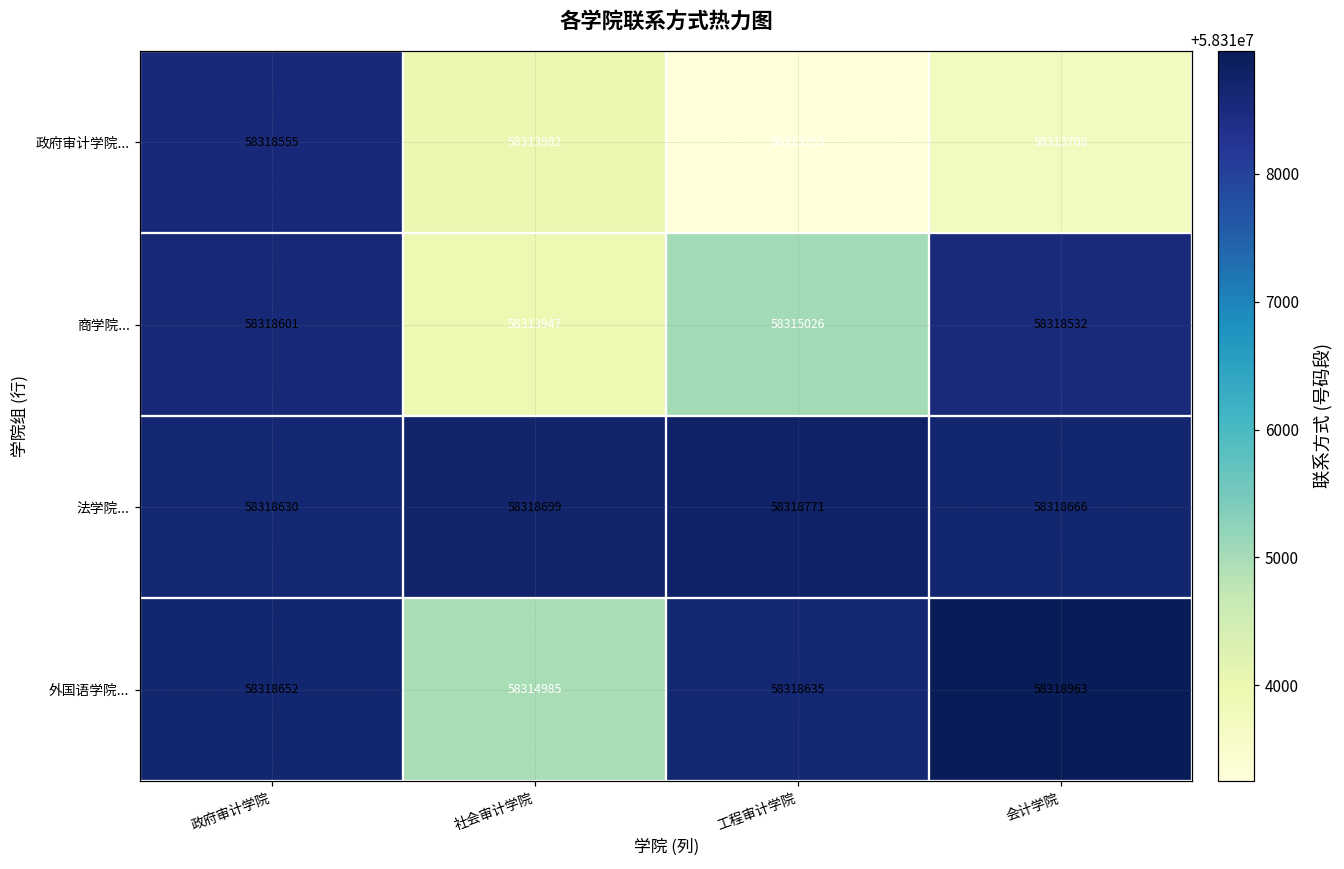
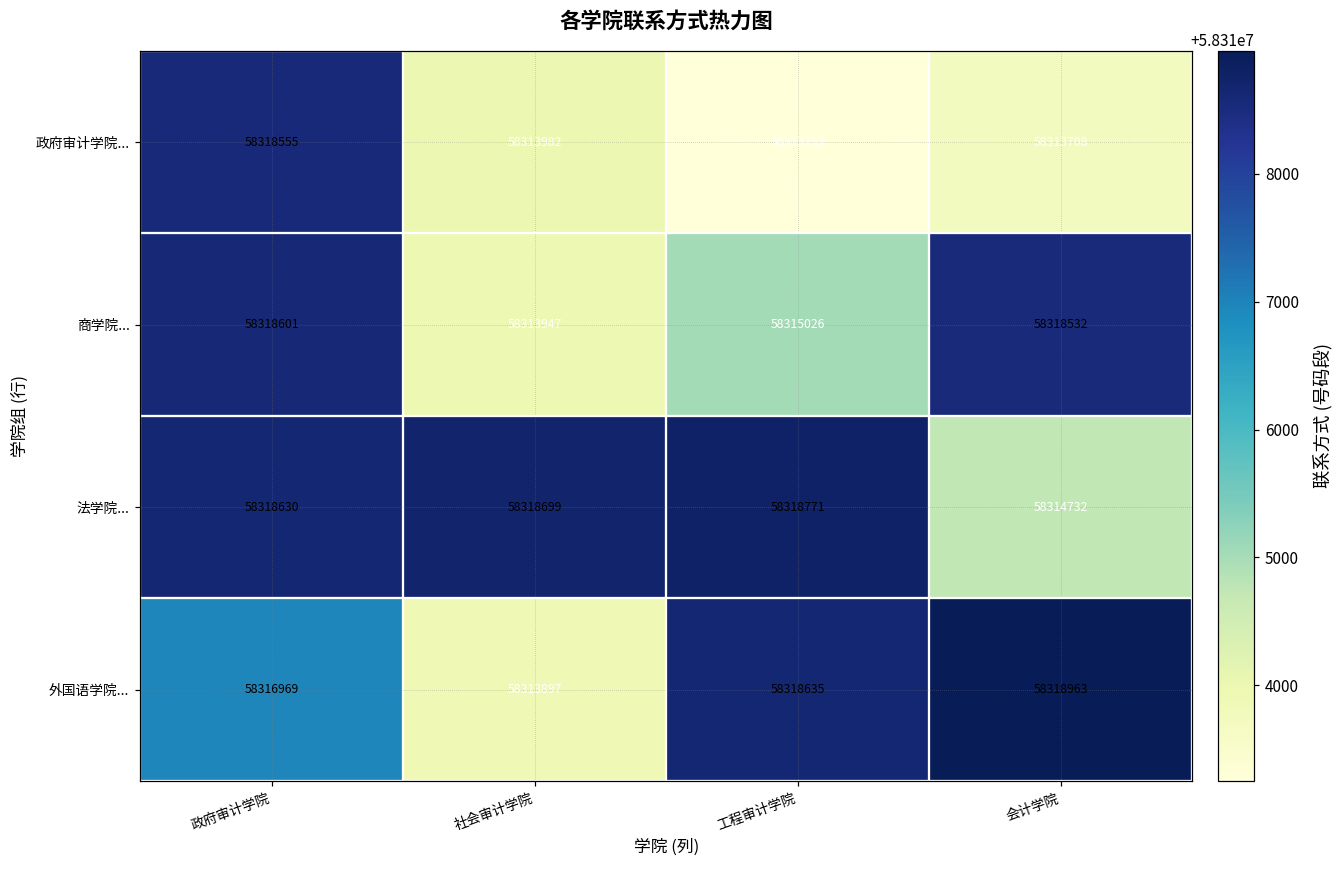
  {
    "政府审计学院...": {
      "政府审计学院": 58318555,
      "社会审计学院": 58313982,
      "会计学院": 58313708
    },
    "商学院...": {
      "政府审计学院": 58318601,
      "社会审计学院": 58313947,
      "工程审计学院": 58315026,
      "会计学院": 58318532
    },
    "法学院...": {
      "政府审计学院": 58318630,
      "社会审计学院": 58318699,
      "工程审计学院": 58318771,
-     "会计学院": 58318666
+     "会计学院": 58314732
    },
    "外国语学院...": {
-     "政府审计学院": 58318652,
-     "社会审计学院": 58314985,
+     "政府审计学院": 58316969,
+     "社会审计学院": 58313897,
      "工程审计学院": 58318635,
      "会计学院": 58318963
    }
  }
